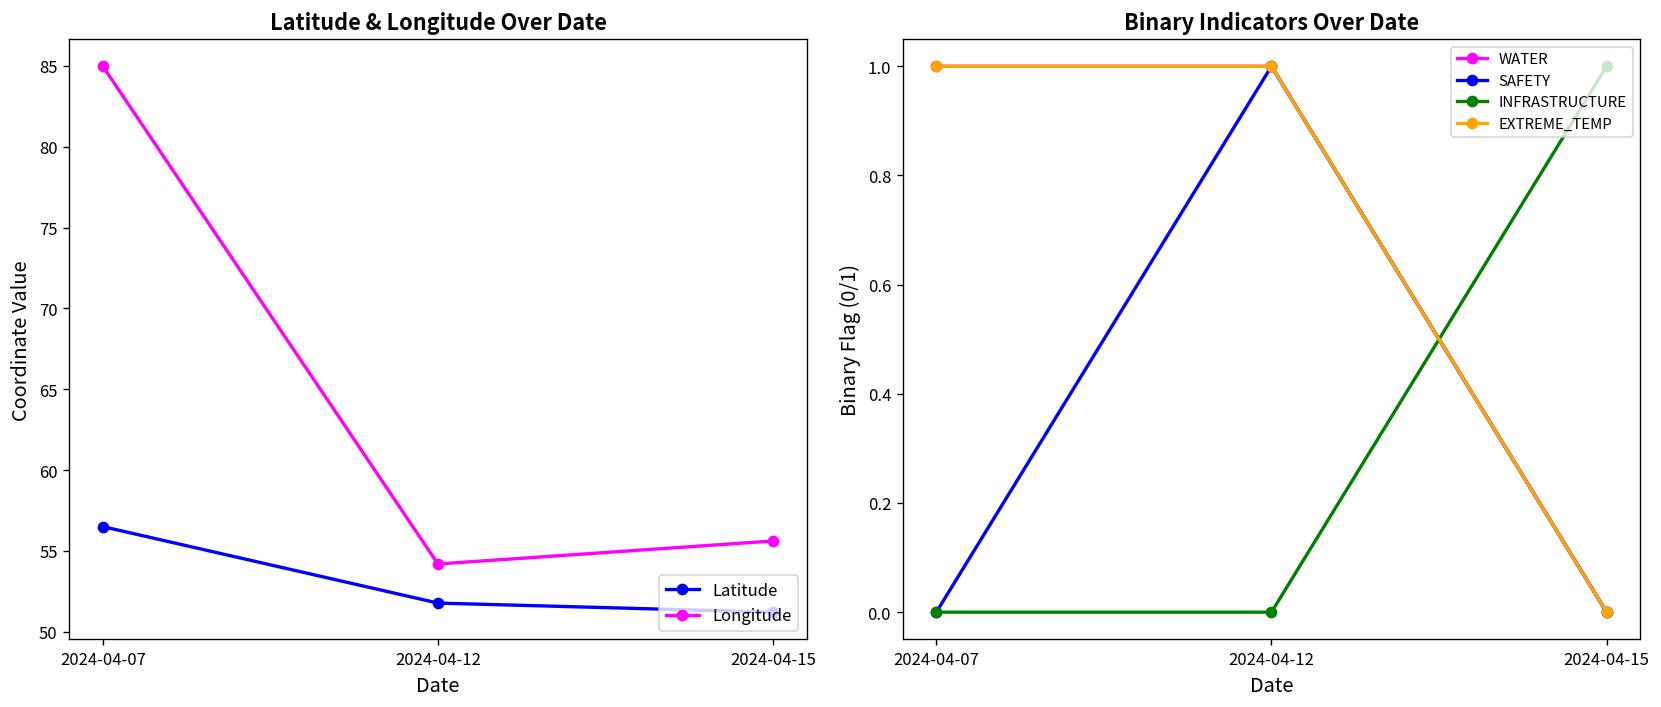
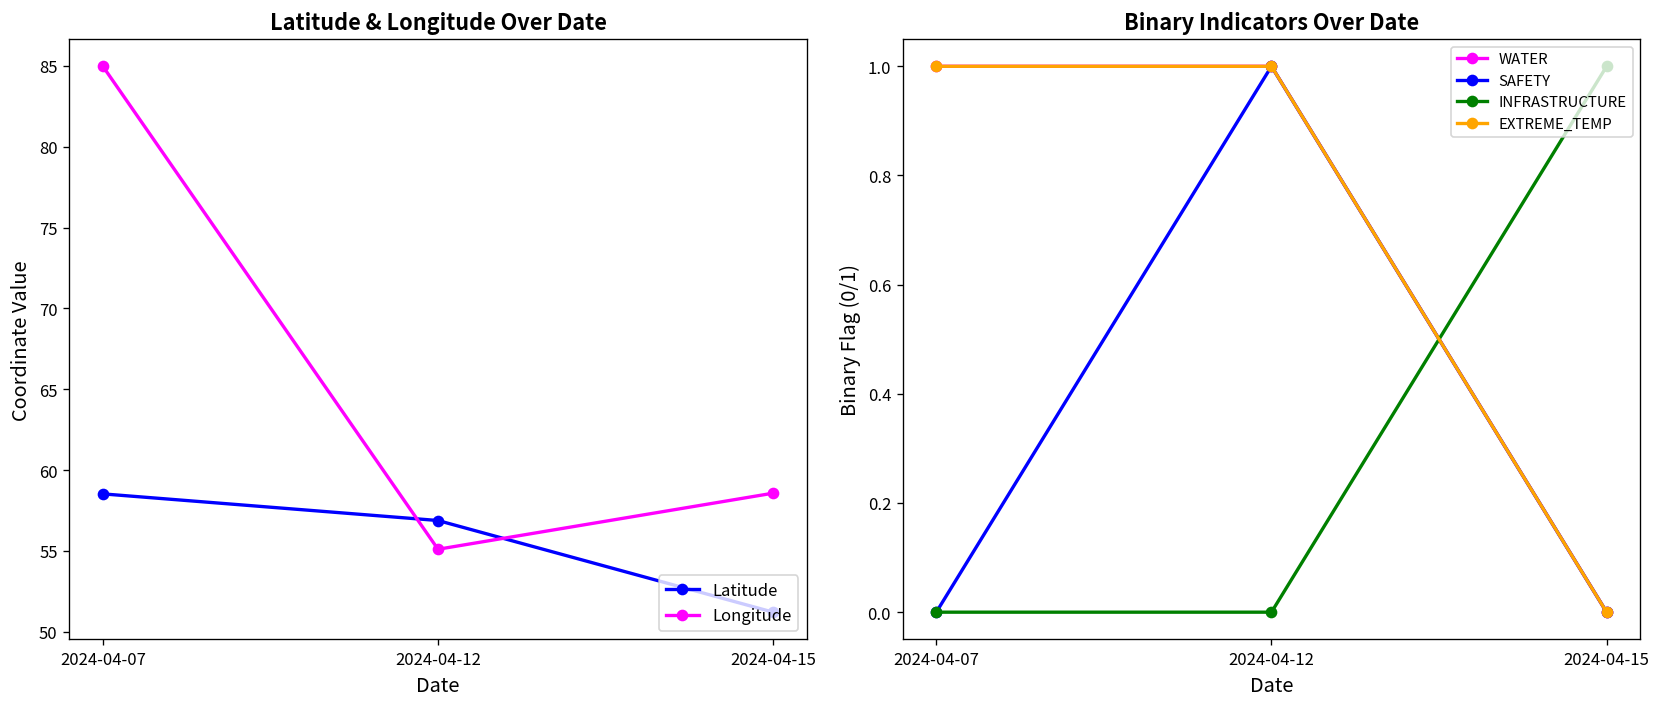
  {
    "Latitude & Longitude Over Date": {
      "Latitude": {
-       "2024-04-07": 56.5,
-       "2024-04-12": 51.8
+       "2024-04-07": 58.5,
+       "2024-04-12": 56.9
      },
      "Longitude": {
        "2024-04-07": 85.0,
-       "2024-04-12": 54.2,
-       "2024-04-15": 55.6
+       "2024-04-12": 55.1,
+       "2024-04-15": 58.6
      }
    },
    "Binary Indicators Over Date": {
      "EXTREME_TEMP": {
        "2024-04-07": 1.00
      },
      "INFRASTRUCTURE": {
        "2024-04-12": 0.00
      }
    }
  }
